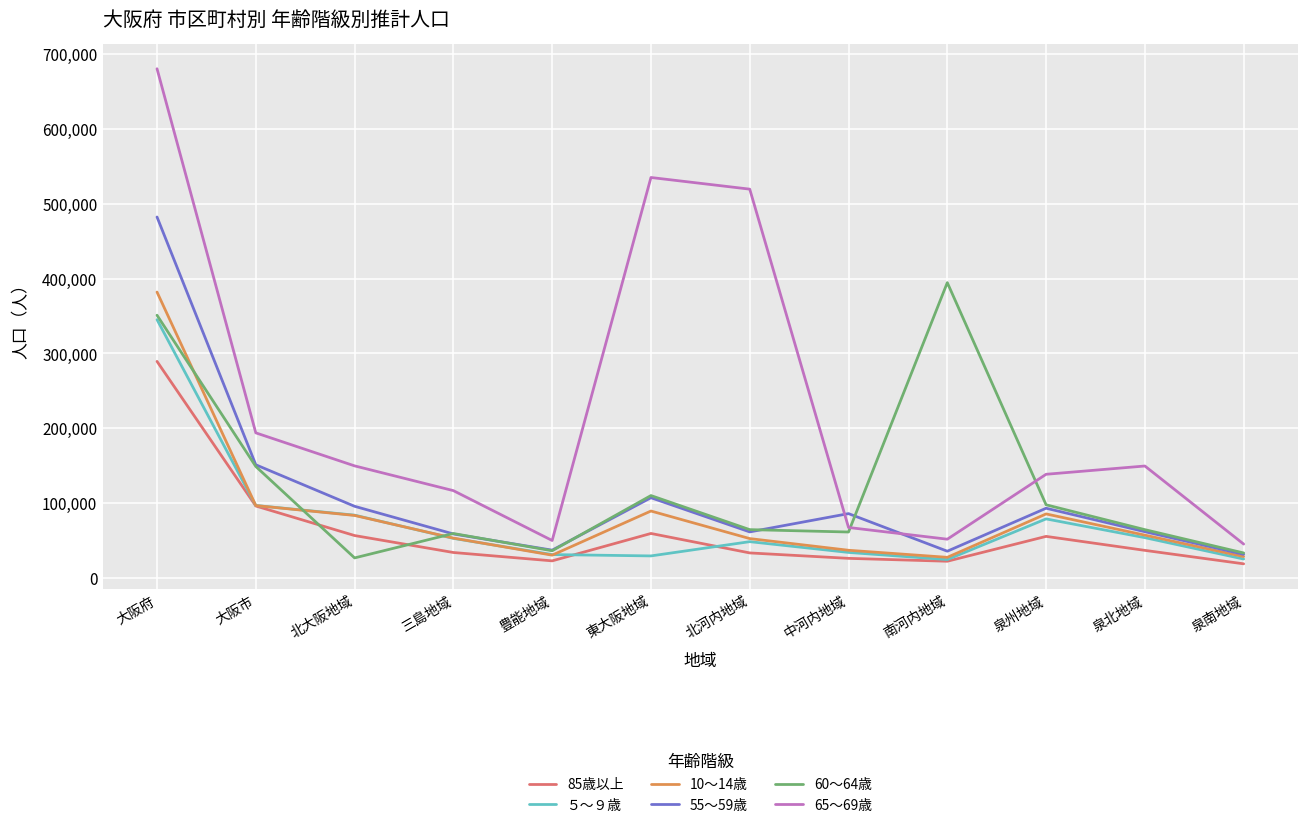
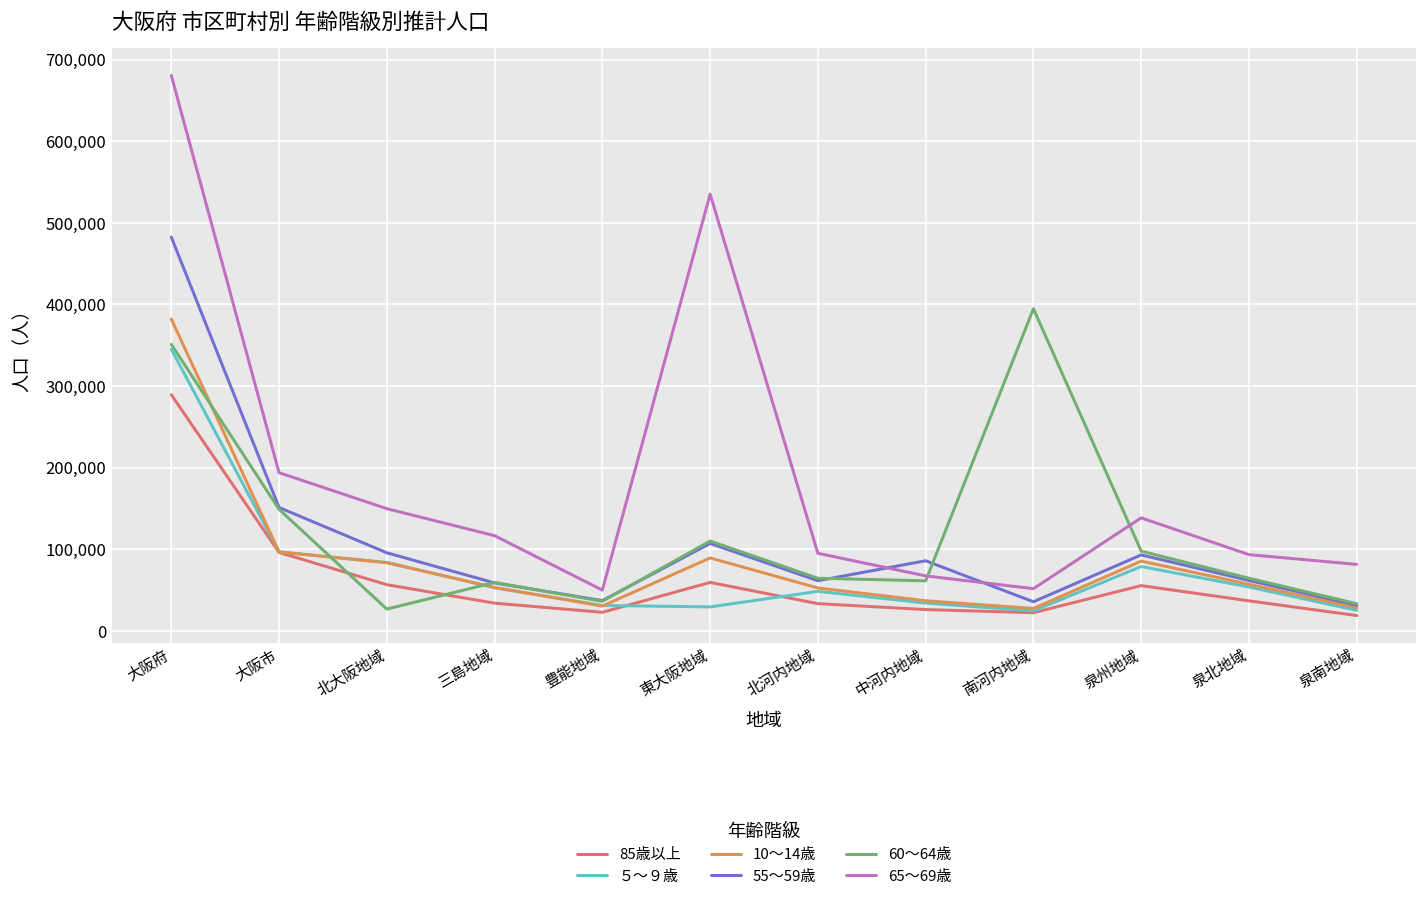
  {
    "５～９歳": {
      "大阪府": "350,000",
      "東大阪地域": "30,000",
      "北河内地域": "50,000",
      "泉州地域": "80,000"
    },
    "55～59歳": {
      "大阪府": "480,000",
      "北大阪地域": "100,000",
      "中河内地域": "90,000",
      "南河内地域": "40,000",
      "泉州地域": "90,000"
    },
    "60～64歳": {
      "大阪府": "350,000",
      "北大阪地域": "30,000",
      "中河内地域": "60,000",
      "南河内地域": "390,000",
      "泉州地域": "100,000"
    },
    "65～69歳": {
      "大阪府": "680,000",
      "大阪市": "190,000",
      "北大阪地域": "150,000",
      "三島地域": "120,000",
      "豊能地域": "50,000",
      "東大阪地域": "540,000",
-     "北河内地域": "520,000",
+     "北河内地域": "90,000",
      "中河内地域": "70,000",
      "南河内地域": "50,000",
      "泉州地域": "140,000",
-     "泉北地域": "150,000",
-     "泉南地域": "50,000"
+     "泉北地域": "90,000",
+     "泉南地域": "80,000"
    }
  }
